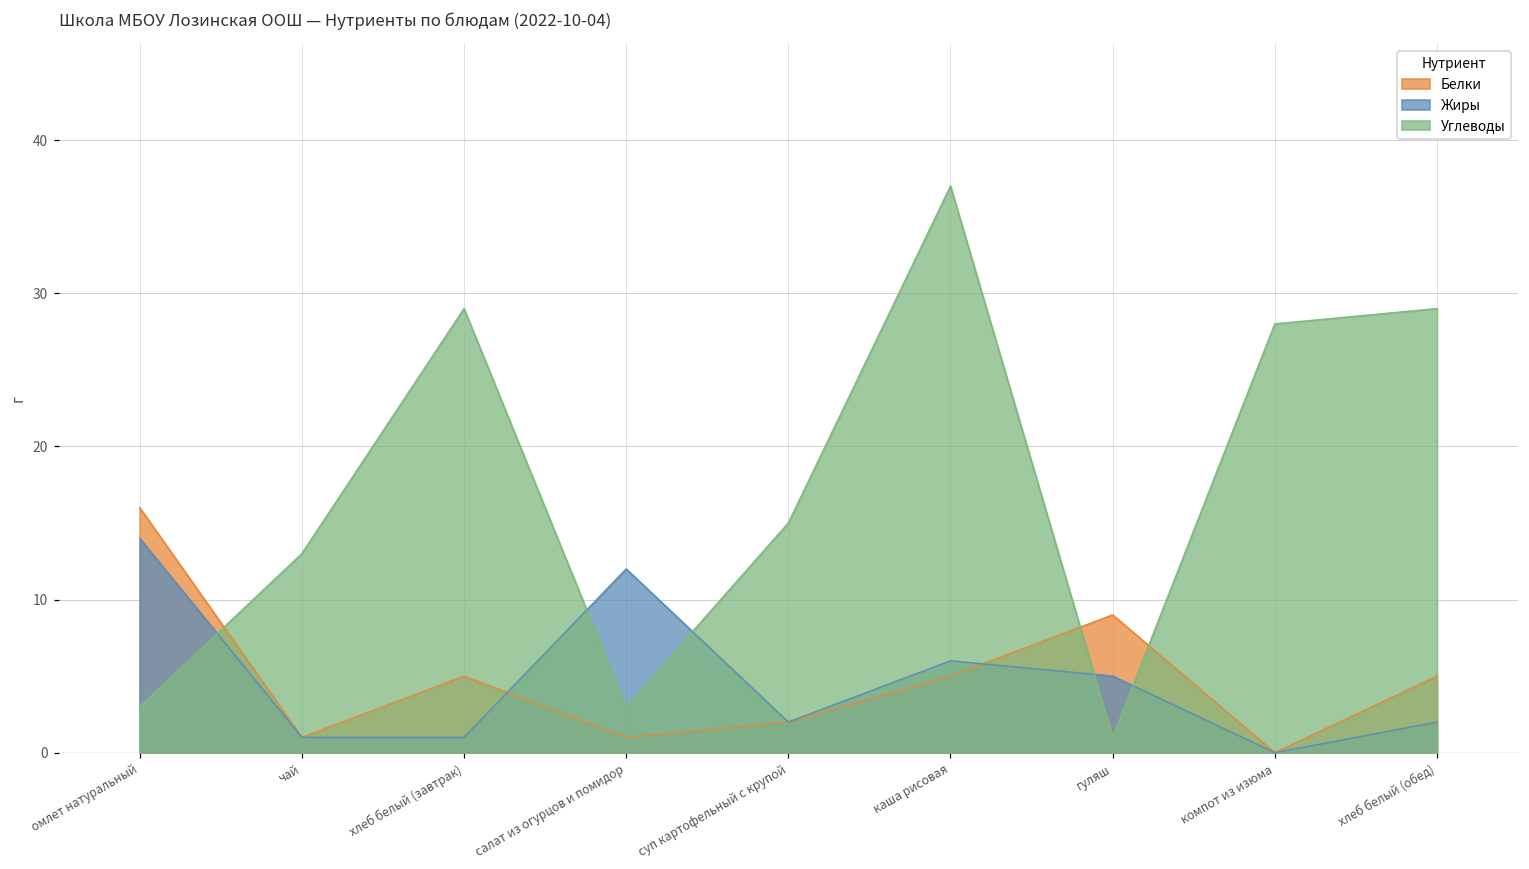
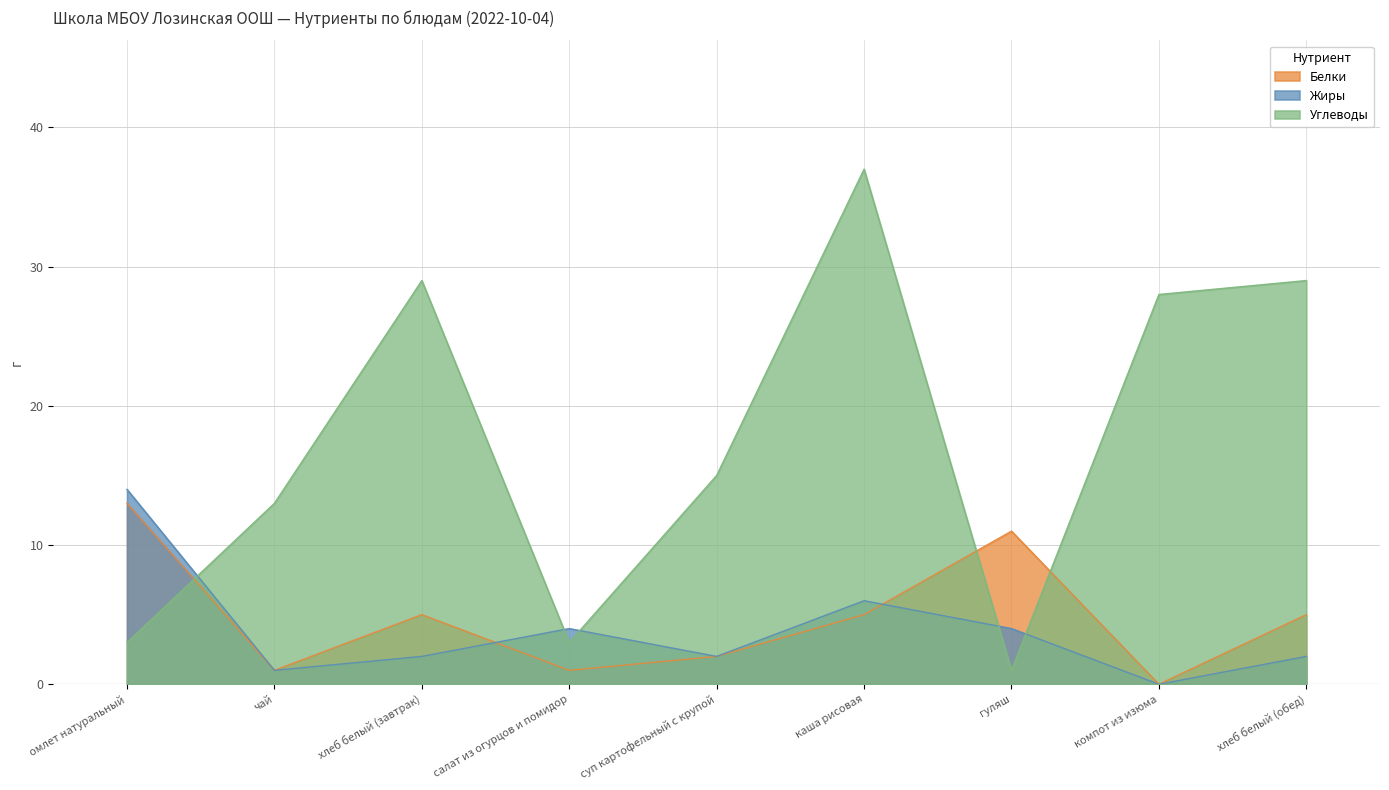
  {
    "Белки": {
-     "омлет натуральный": 16,
+     "омлет натуральный": 13,
      "хлеб белый (завтрак)": 5,
      "салат из огурцов и помидор": 1,
      "каша рисовая": 5,
-     "гуляш": 9,
+     "гуляш": 11,
      "хлеб белый (обед)": 5
    },
    "Жиры": {
      "омлет натуральный": 14,
-     "хлеб белый (завтрак)": 1,
-     "салат из огурцов и помидор": 12,
+     "хлеб белый (завтрак)": 2,
+     "салат из огурцов и помидор": 4,
      "каша рисовая": 6,
-     "гуляш": 5,
+     "гуляш": 4,
      "хлеб белый (обед)": 2
    },
    "Углеводы": {
      "омлет натуральный": 3,
      "чай": 13,
      "хлеб белый (завтрак)": 29,
      "салат из огурцов и помидор": 3,
      "суп картофельный с крупой": 15,
      "каша рисовая": 37,
      "гуляш": 1,
      "компот из изюма": 28,
      "хлеб белый (обед)": 29
    }
  }
